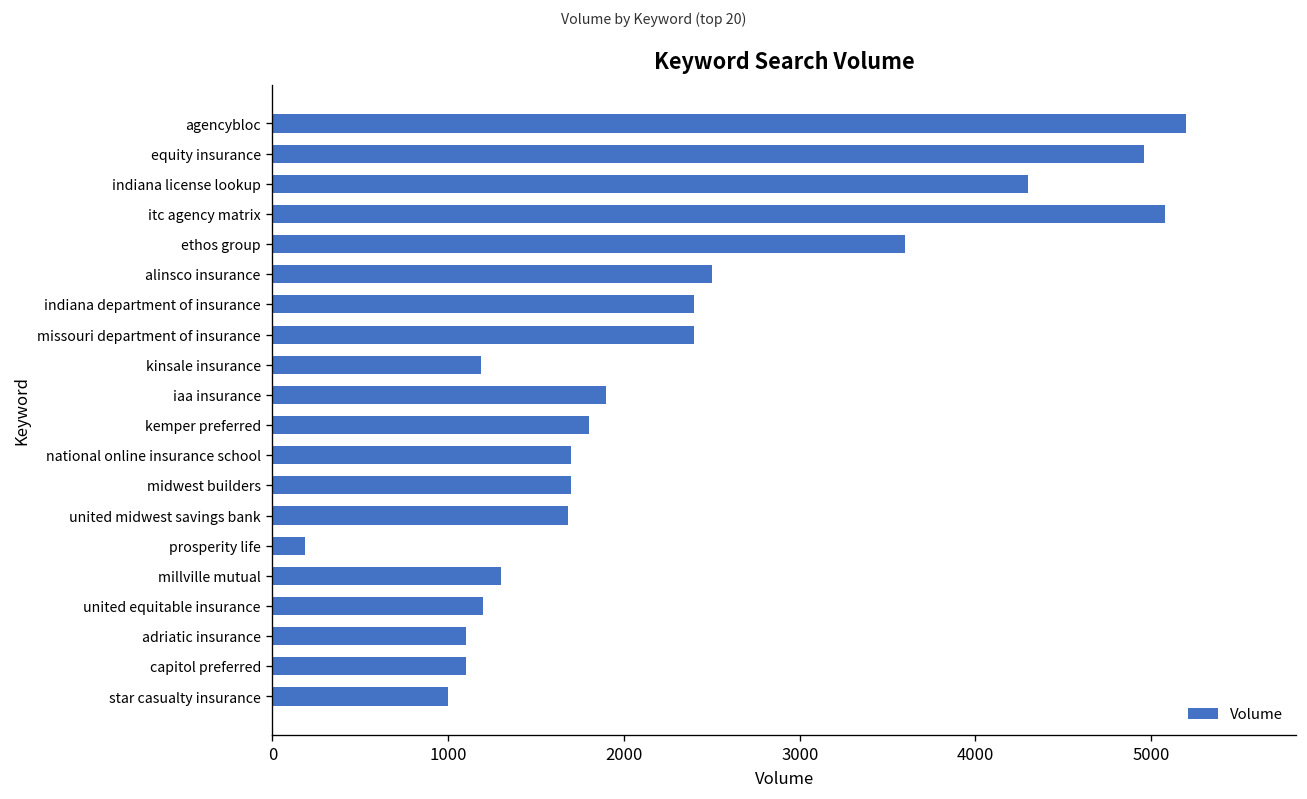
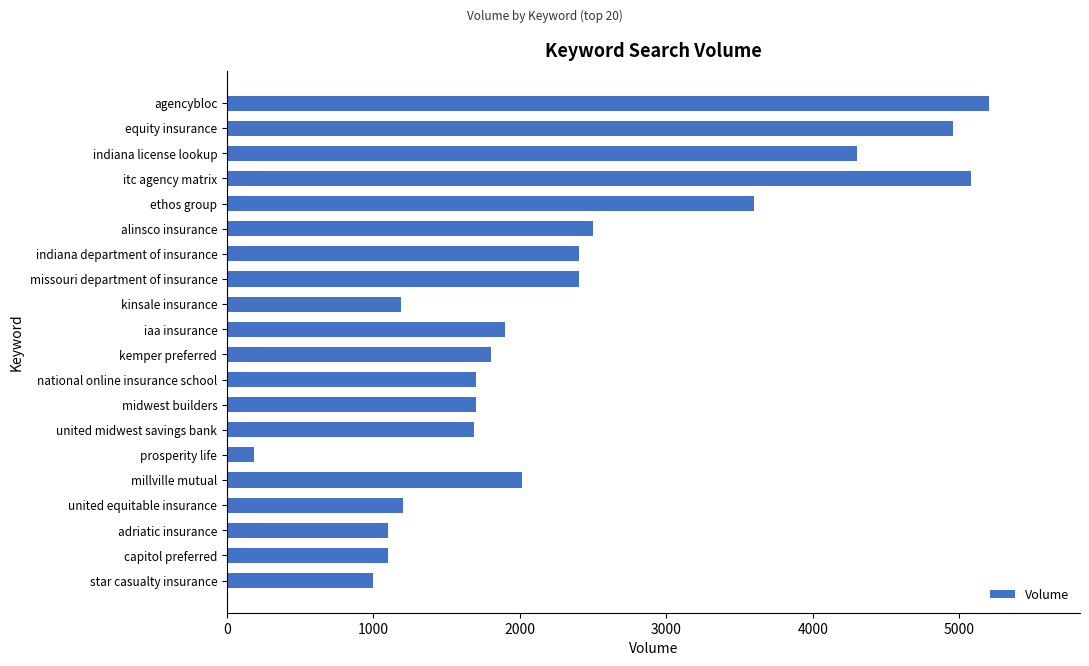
  {
    "agencybloc": 5200,
    "equity insurance": 4960,
    "indiana license lookup": 4300,
    "itc agency matrix": 5080,
    "ethos group": 3600,
    "alinsco insurance": 2500,
    "indiana department of insurance": 2400,
    "missouri department of insurance": 2400,
    "kinsale insurance": 1190,
    "iaa insurance": 1900,
    "kemper preferred": 1800,
    "national online insurance school": 1700,
    "midwest builders": 1700,
    "united midwest savings bank": 1680,
    "prosperity life": 190,
-   "millville mutual": 1300,
+   "millville mutual": 2010,
    "united equitable insurance": 1200,
    "adriatic insurance": 1100,
    "capitol preferred": 1100,
    "star casualty insurance": 1000
  }
